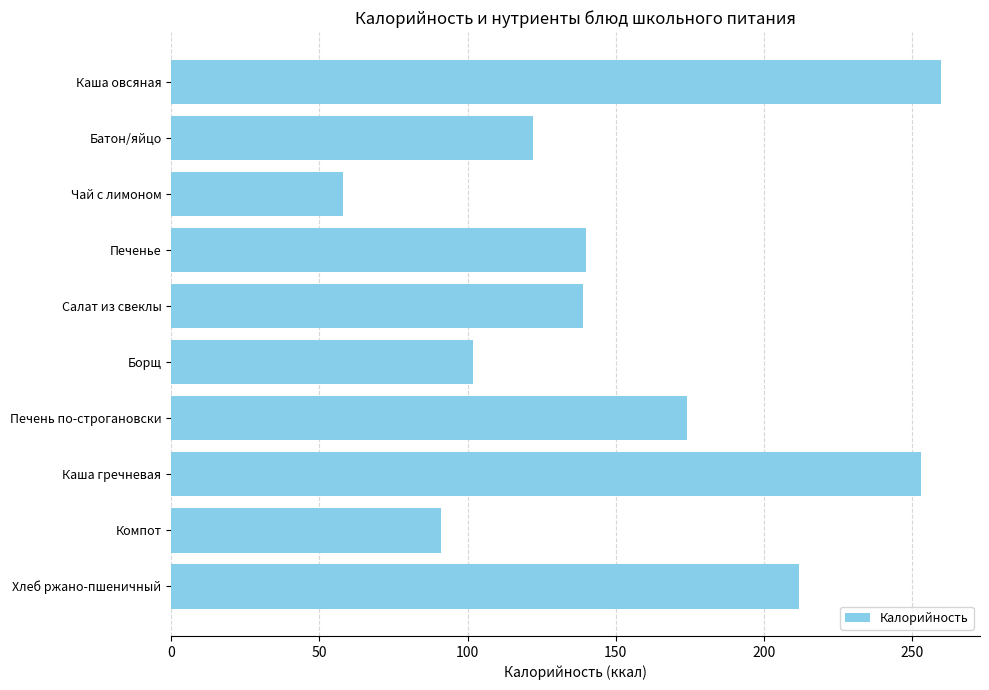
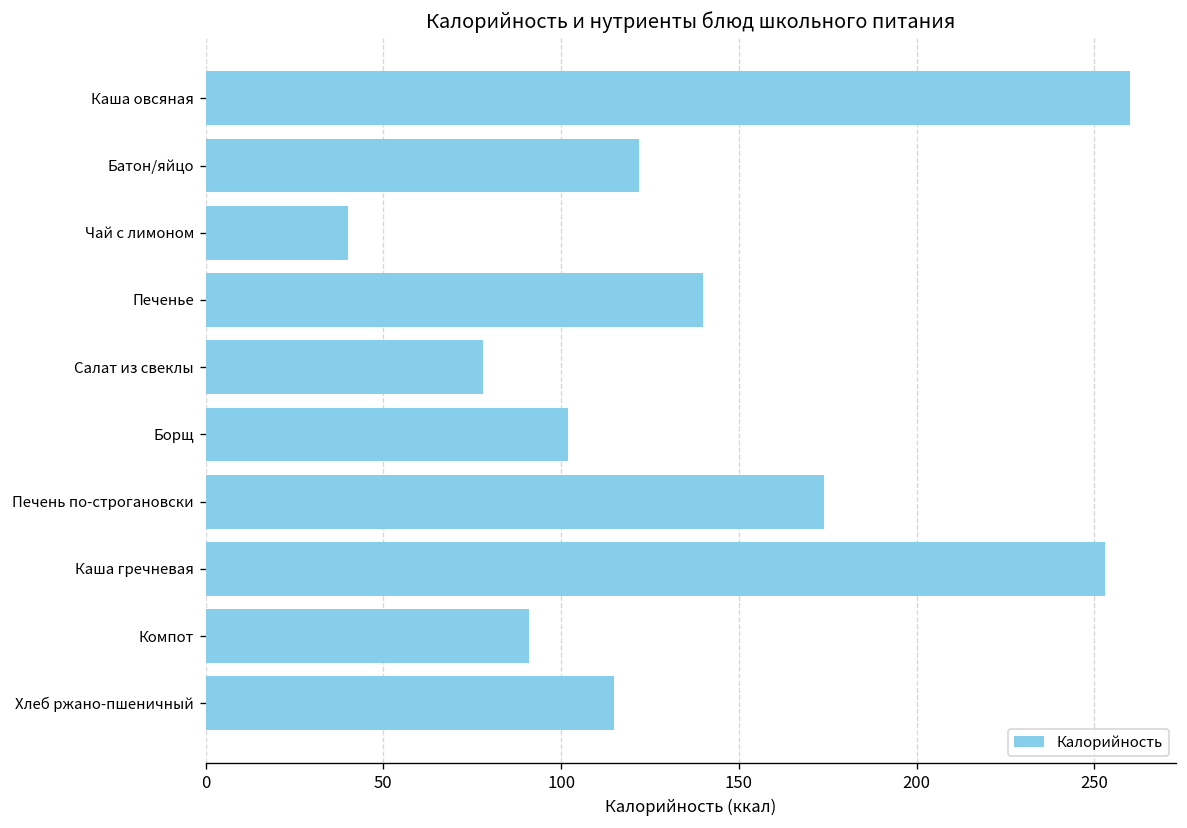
  {
    "Каша овсяная": 260,
    "Батон/яйцо": 122,
-   "Чай с лимоном": 58,
+   "Чай с лимоном": 40,
    "Печенье": 140,
-   "Салат из свеклы": 139,
+   "Салат из свеклы": 78,
    "Борщ": 102,
    "Печень по-строгановски": 174,
    "Каша гречневая": 253,
    "Компот": 91,
-   "Хлеб ржано-пшеничный": 212
+   "Хлеб ржано-пшеничный": 115
  }
